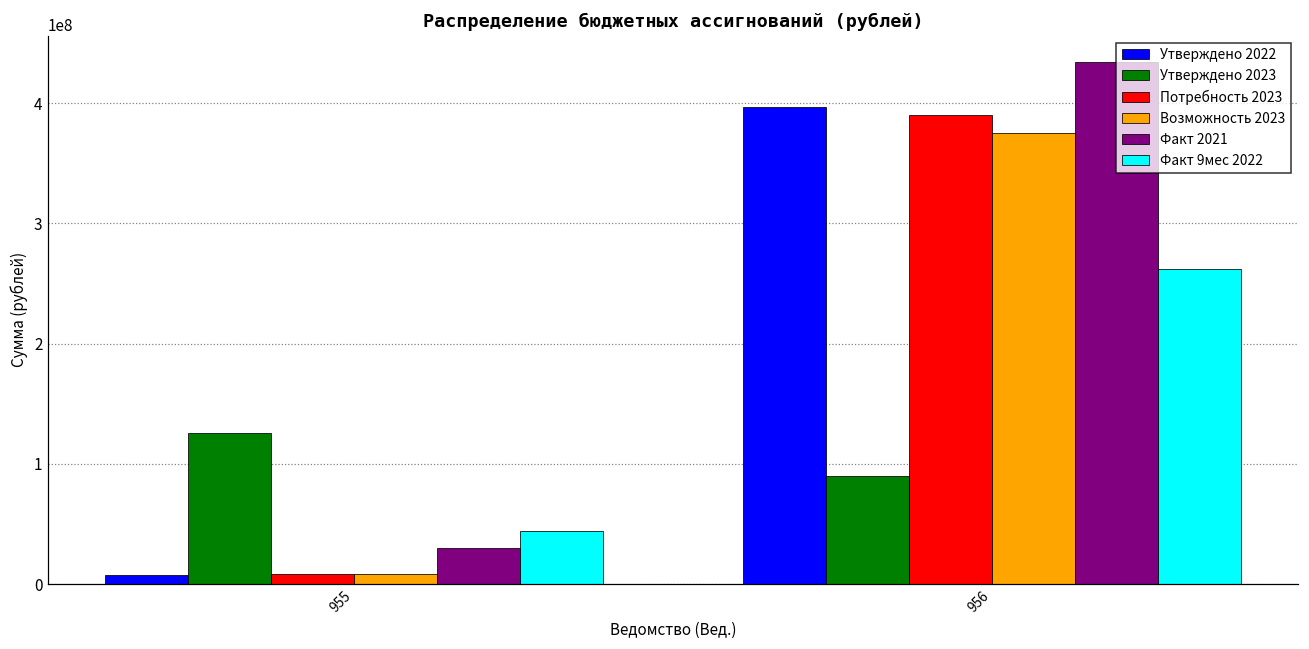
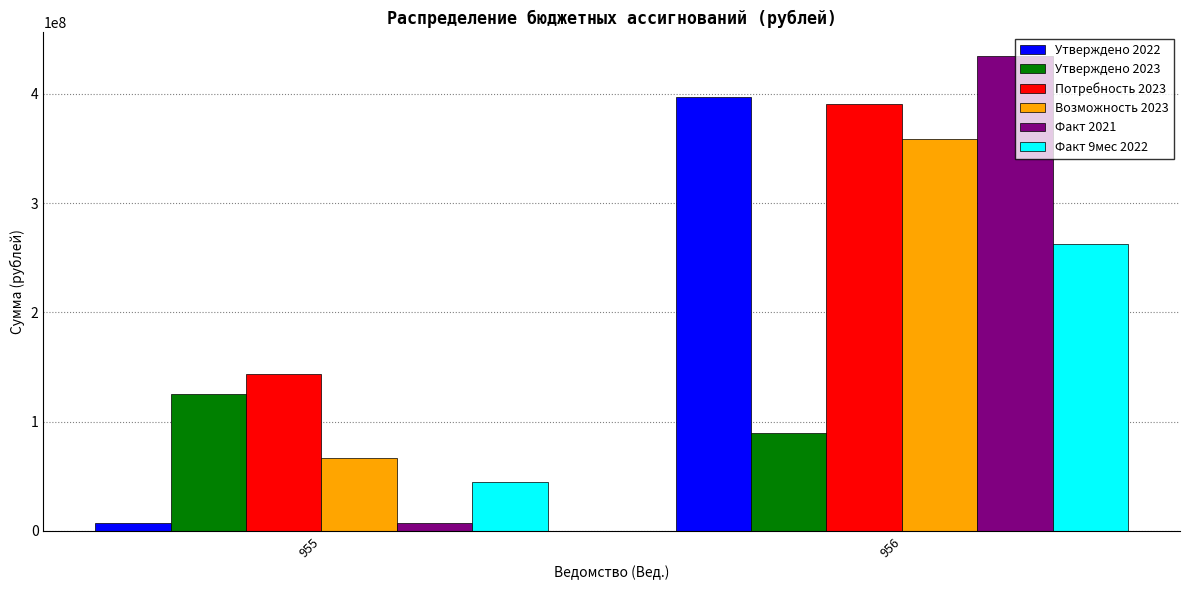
  {
    "Утверждено 2022": {
      "955": 8000000,
      "956": 397000000
    },
    "Утверждено 2023": {
      "955": 125000000,
      "956": 90000000
    },
    "Потребность 2023": {
-     "955": 9000000,
+     "955": 144000000,
      "956": 391000000
    },
    "Возможность 2023": {
-     "955": 8000000,
-     "956": 375000000
+     "955": 67000000,
+     "956": 359000000
    },
    "Факт 2021": {
-     "955": 30000000
+     "955": 7000000
    },
    "Факт 9мес 2022": {
      "955": 44000000,
      "956": 263000000
    }
  }
